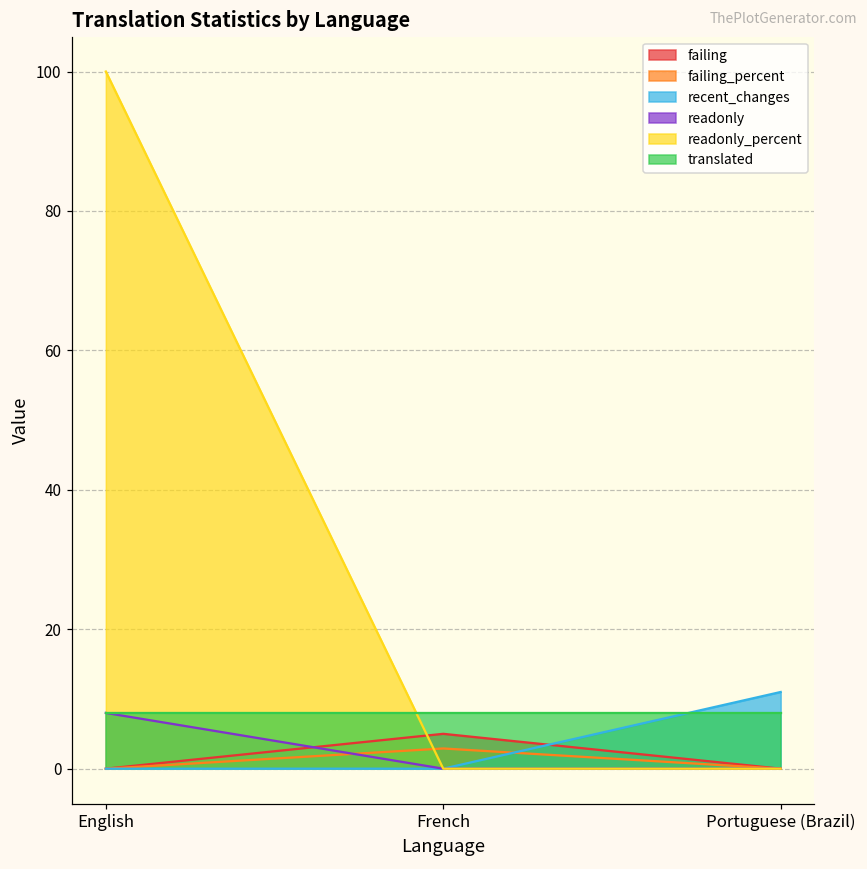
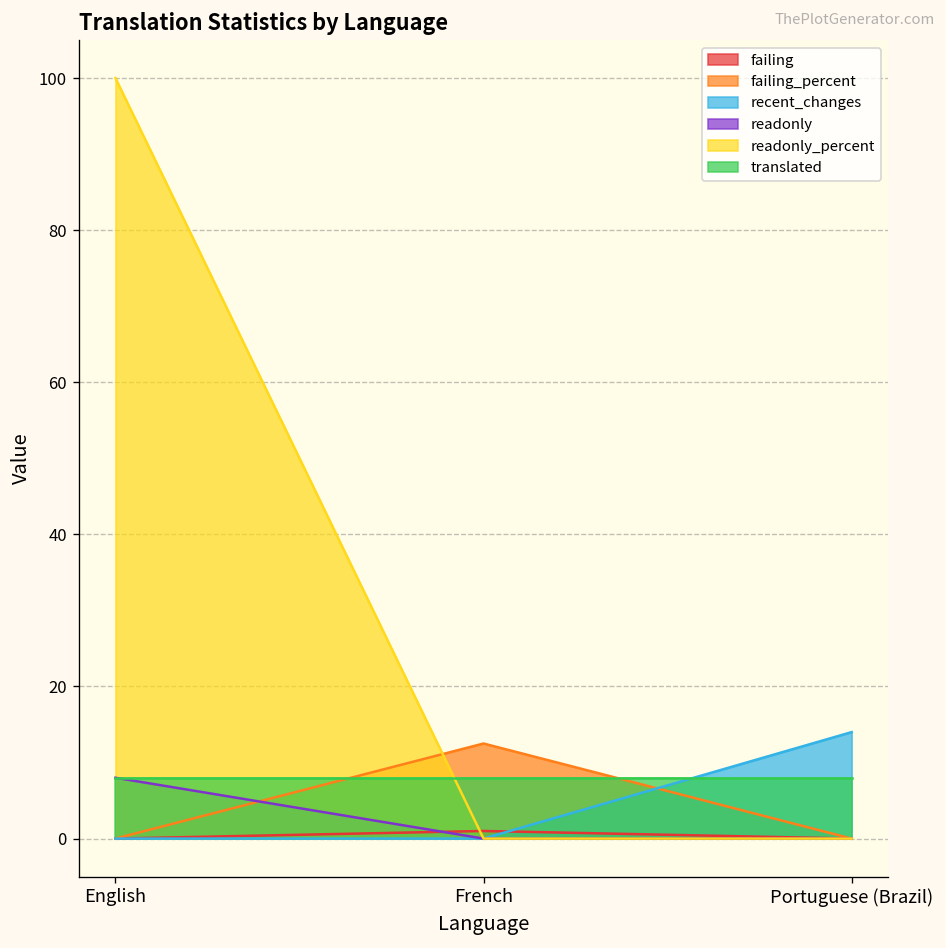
  {
    "failing": {
-     "French": 5
+     "French": 1
    },
    "failing_percent": {
-     "French": 3
+     "French": 13
    },
    "recent_changes": {
-     "Portuguese (Brazil)": 11
+     "Portuguese (Brazil)": 14
    },
    "readonly_percent": {
      "English": 100
    },
    "translated": {
      "French": 8,
      "Portuguese (Brazil)": 8
    }
  }
